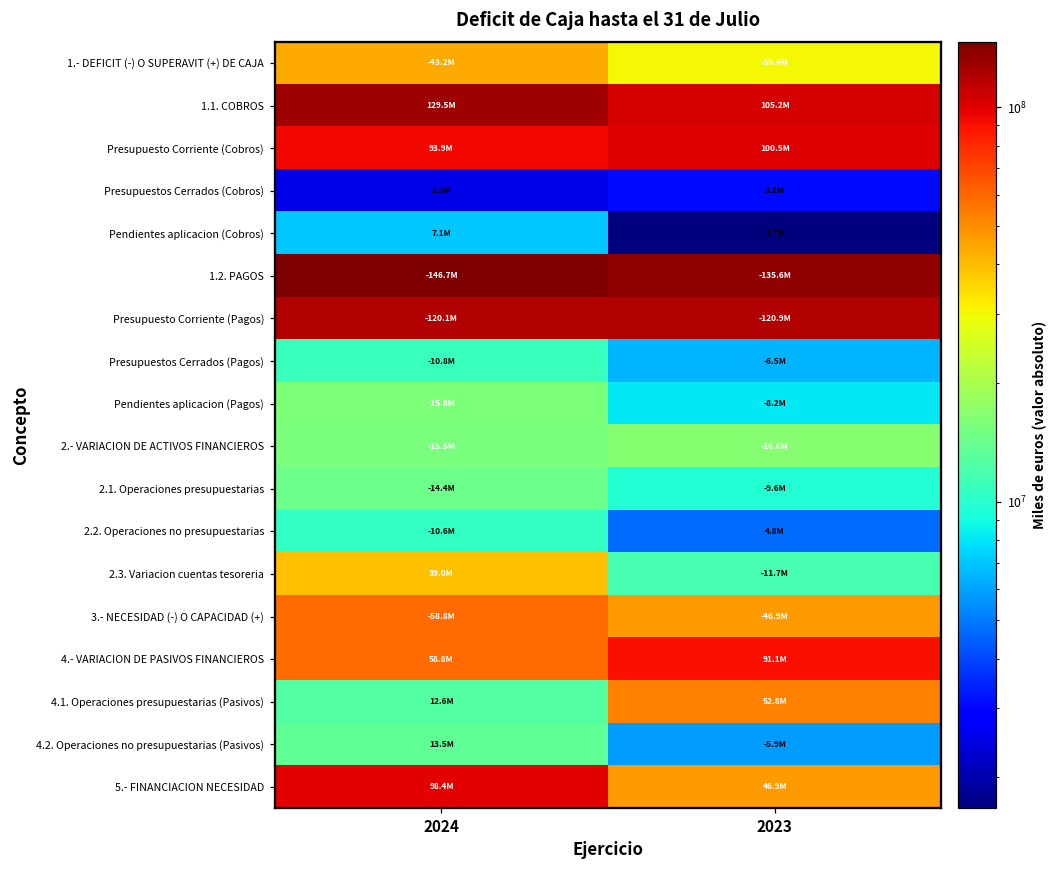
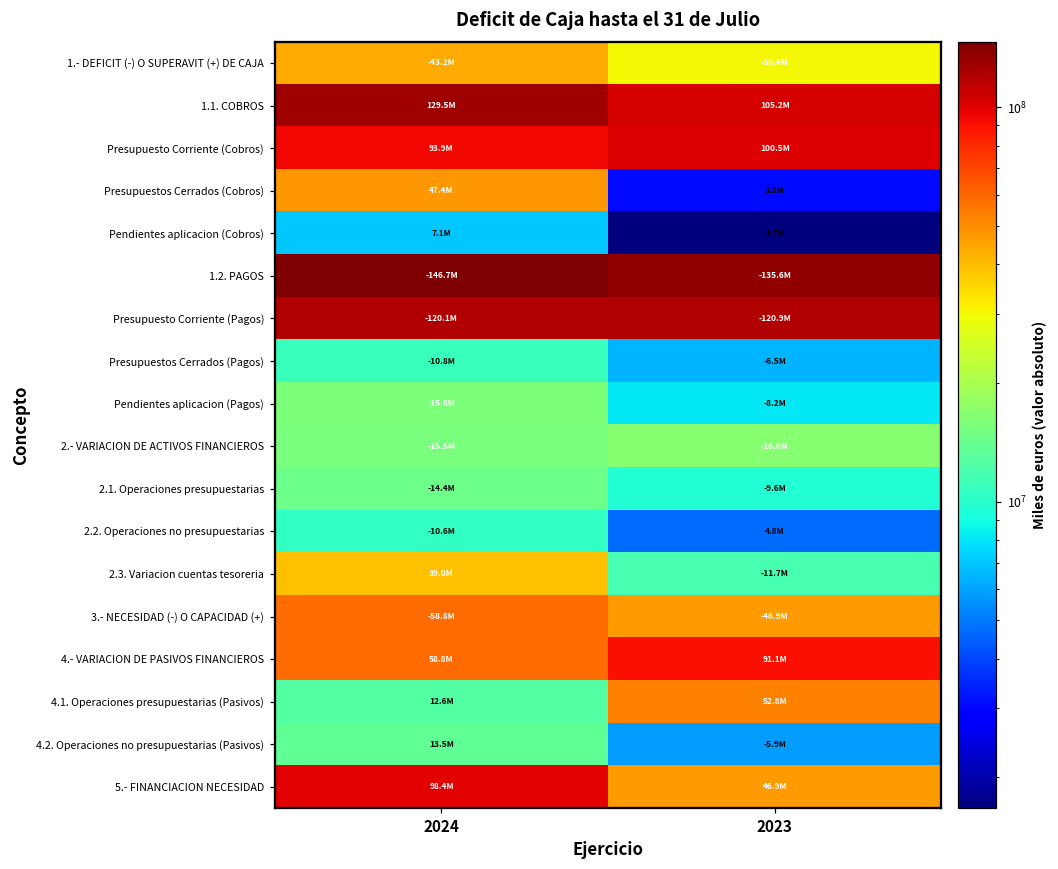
  {
    "1.- DEFICIT (-) O SUPERAVIT (+) DE CAJA": {
      "2024": "-43.2M",
      "2023": "-30.4M"
    },
    "1.1. COBROS": {
      "2024": "129.5M",
      "2023": "105.2M"
    },
    "Presupuesto Corriente (Cobros)": {
      "2024": "93.9M",
      "2023": "100.5M"
    },
    "Presupuestos Cerrados (Cobros)": {
-     "2024": "2.5M",
+     "2024": "47.4M",
      "2023": "3.1M"
    },
    "Pendientes aplicacion (Cobros)": {
      "2024": "7.1M",
      "2023": "1.7M"
    },
    "1.2. PAGOS": {
      "2024": "-146.7M",
      "2023": "-135.6M"
    },
    "Presupuesto Corriente (Pagos)": {
      "2024": "-120.1M",
      "2023": "-120.9M"
    },
    "Presupuestos Cerrados (Pagos)": {
      "2024": "-10.8M",
      "2023": "-6.5M"
    },
    "Pendientes aplicacion (Pagos)": {
      "2024": "-15.8M",
      "2023": "-8.2M"
    },
    "2.- VARIACION DE ACTIVOS FINANCIEROS": {
      "2024": "-15.5M",
      "2023": "-16.6M"
    },
    "2.1. Operaciones presupuestarias": {
      "2024": "-14.4M",
      "2023": "-9.6M"
    },
    "2.2. Operaciones no presupuestarias": {
      "2024": "-10.6M",
      "2023": "4.8M"
    },
    "2.3. Variacion cuentas tesoreria": {
      "2024": "39.0M",
      "2023": "-11.7M"
    },
    "3.- NECESIDAD (-) O CAPACIDAD (+)": {
      "2024": "-58.8M",
      "2023": "-46.9M"
    },
    "4.- VARIACION DE PASIVOS FINANCIEROS": {
      "2024": "58.8M",
      "2023": "91.1M"
    },
    "4.1. Operaciones presupuestarias (Pasivos)": {
      "2024": "12.6M",
      "2023": "52.8M"
    },
    "4.2. Operaciones no presupuestarias (Pasivos)": {
      "2024": "13.5M",
      "2023": "-5.9M"
    },
    "5.- FINANCIACION NECESIDAD": {
      "2024": "98.4M",
      "2023": "46.9M"
    }
  }
